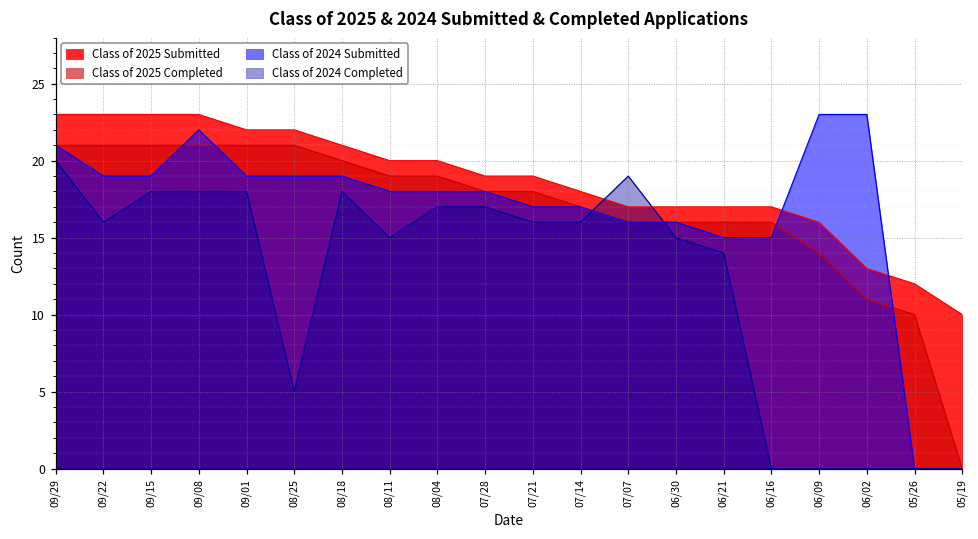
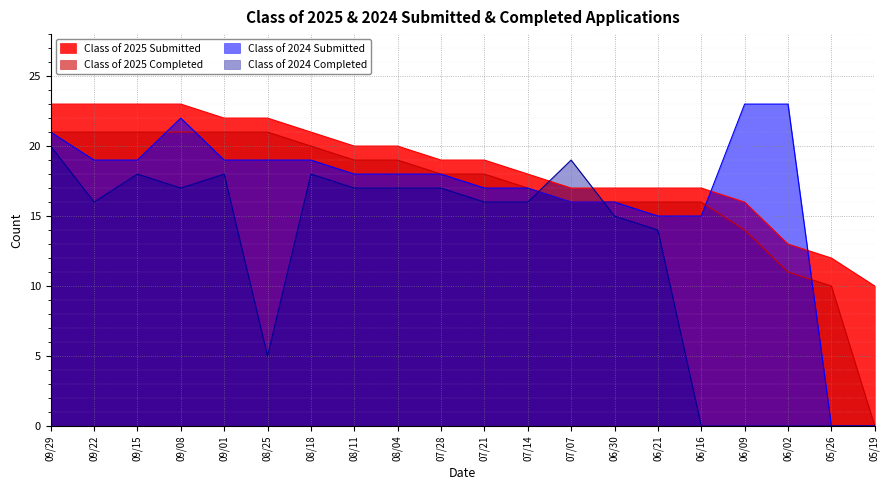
  {
    "Class of 2024 Submitted": {
      "09/22": 19,
      "09/15": 19,
      "09/08": 22,
      "09/01": 19,
      "08/25": 19,
      "08/18": 19,
      "08/11": 18,
      "08/04": 18,
      "07/21": 17,
      "06/21": 15,
      "06/16": 15,
      "06/09": 23,
      "06/02": 23
    },
    "Class of 2024 Completed": {
      "09/29": 20,
      "09/22": 16,
      "09/15": 18,
-     "09/08": 18,
+     "09/08": 17,
      "09/01": 18,
      "08/25": 5,
      "08/18": 18,
-     "08/11": 15,
+     "08/11": 17,
      "08/04": 17,
      "07/28": 17,
      "07/21": 16,
      "07/14": 16,
      "07/07": 19,
      "06/30": 15,
      "06/21": 14,
      "06/16": 0,
      "06/09": 0,
      "06/02": 0
    }
  }
